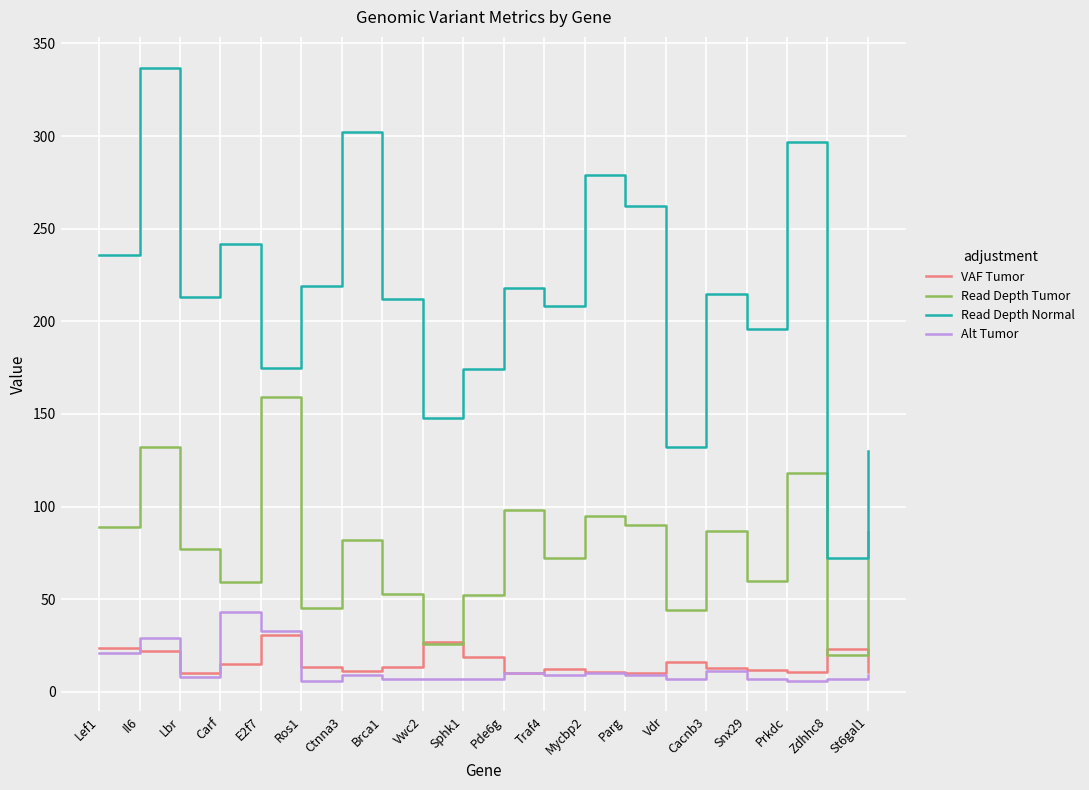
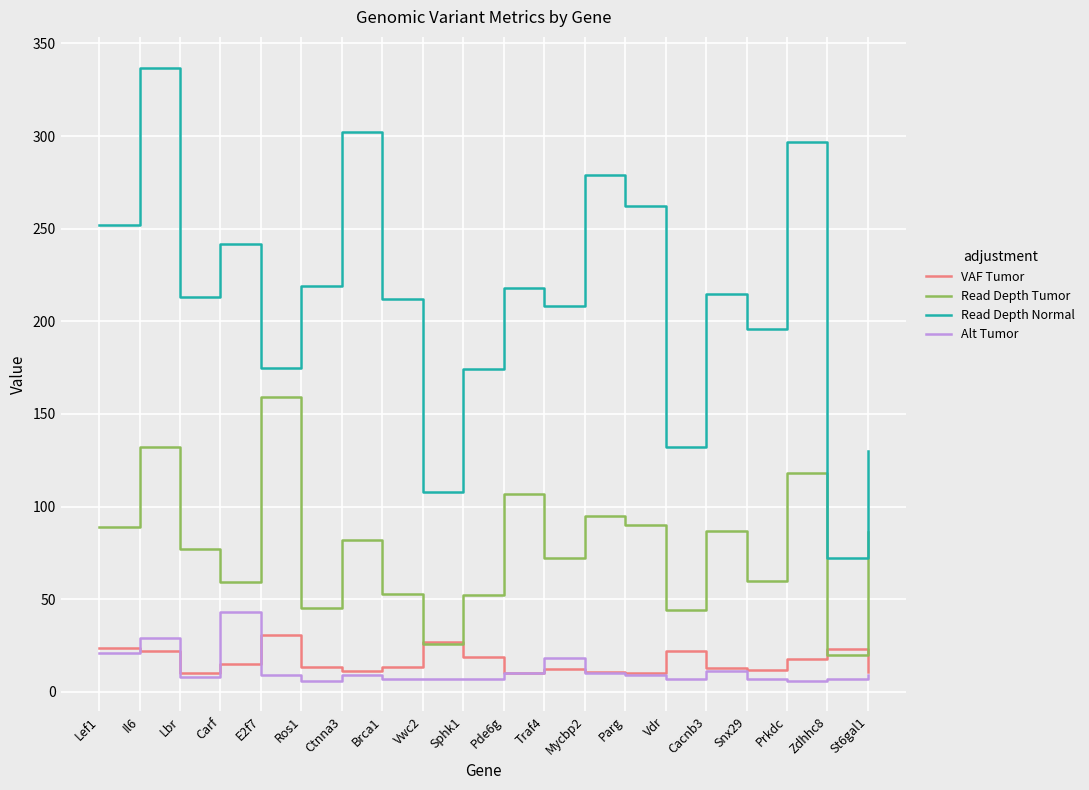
  {
    "VAF Tumor": {
      "Lef1": 24,
      "Il6": 22,
      "Lbr": 10,
      "Carf": 15,
      "E2f7": 31,
      "Ros1": 13,
      "Ctnna3": 11,
      "Brca1": 13,
      "Sphk1": 19,
      "Traf4": 13,
-     "Vdr": 16,
+     "Vdr": 22,
      "Cacnb3": 13,
      "Snx29": 12,
-     "Prkdc": 11,
+     "Prkdc": 18,
      "Zdhhc8": 23,
      "St6gal1": 10
    },
    "Read Depth Tumor": {
      "Lef1": 89,
      "Il6": 132,
      "Lbr": 77,
      "Carf": 59,
      "E2f7": 159,
      "Ros1": 45,
      "Ctnna3": 82,
      "Brca1": 53,
      "Sphk1": 52,
-     "Pde6g": 98,
+     "Pde6g": 107,
      "Traf4": 72,
      "Mycbp2": 95,
      "Parg": 90,
      "Vdr": 44,
      "Cacnb3": 87,
      "Snx29": 60,
      "Prkdc": 118,
      "Zdhhc8": 20,
      "St6gal1": 86
    },
    "Read Depth Normal": {
-     "Lef1": 236,
+     "Lef1": 252,
      "Il6": 337,
      "Lbr": 213,
      "Carf": 242,
      "E2f7": 175,
      "Ros1": 219,
      "Ctnna3": 302,
      "Brca1": 212,
-     "Vwc2": 148,
+     "Vwc2": 108,
      "Sphk1": 174,
      "Pde6g": 218,
      "Traf4": 208,
      "Mycbp2": 279,
      "Parg": 262,
      "Vdr": 132,
      "Cacnb3": 215,
      "Snx29": 196,
      "Prkdc": 297,
      "Zdhhc8": 72,
      "St6gal1": 130
    },
    "Alt Tumor": {
      "Lef1": 21,
      "Il6": 29,
      "Lbr": 8,
      "Carf": 43,
-     "E2f7": 33,
+     "E2f7": 9,
      "Ros1": 6,
      "Ctnna3": 9,
      "Brca1": 7,
      "Vwc2": 7,
      "Sphk1": 7,
-     "Traf4": 9,
+     "Traf4": 18,
      "Vdr": 7,
      "Cacnb3": 11,
      "Snx29": 7,
      "Prkdc": 6,
      "Zdhhc8": 7,
      "St6gal1": 9
    }
  }
